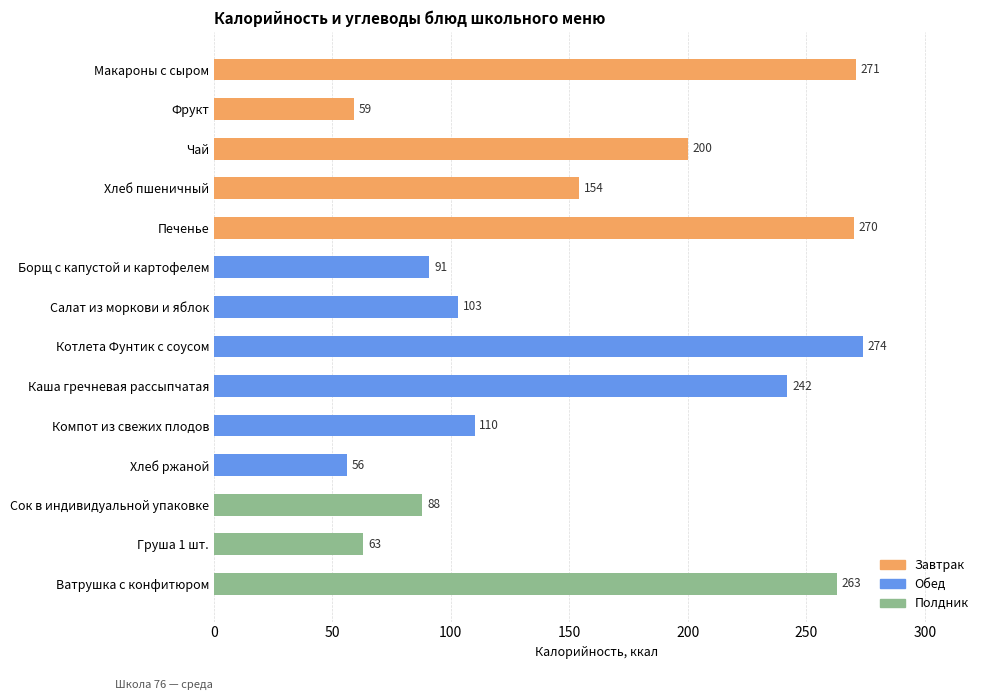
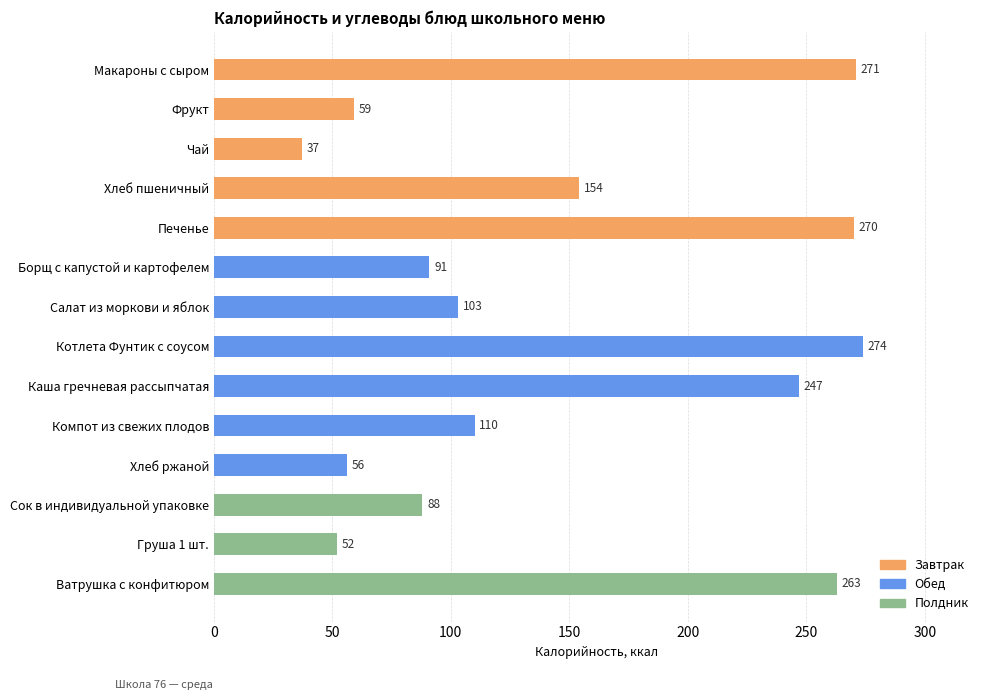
  {
    "Макароны с сыром": 271,
    "Фрукт": 59,
-   "Чай": 200,
+   "Чай": 37,
    "Хлеб пшеничный": 154,
    "Печенье": 270,
    "Борщ с капустой и картофелем": 91,
    "Салат из моркови и яблок": 103,
    "Котлета Фунтик с соусом": 274,
-   "Каша гречневая рассыпчатая": 242,
+   "Каша гречневая рассыпчатая": 247,
    "Компот из свежих плодов": 110,
    "Хлеб ржаной": 56,
    "Сок в индивидуальной упаковке": 88,
-   "Груша 1 шт.": 63,
+   "Груша 1 шт.": 52,
    "Ватрушка с конфитюром": 263
  }
